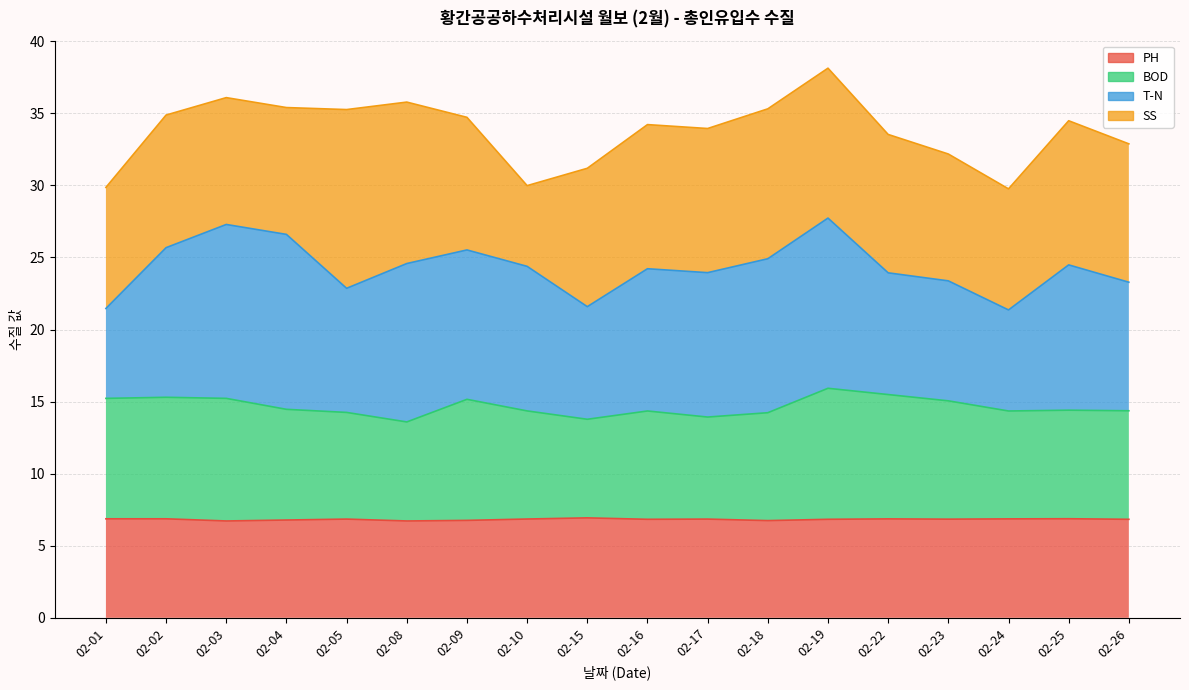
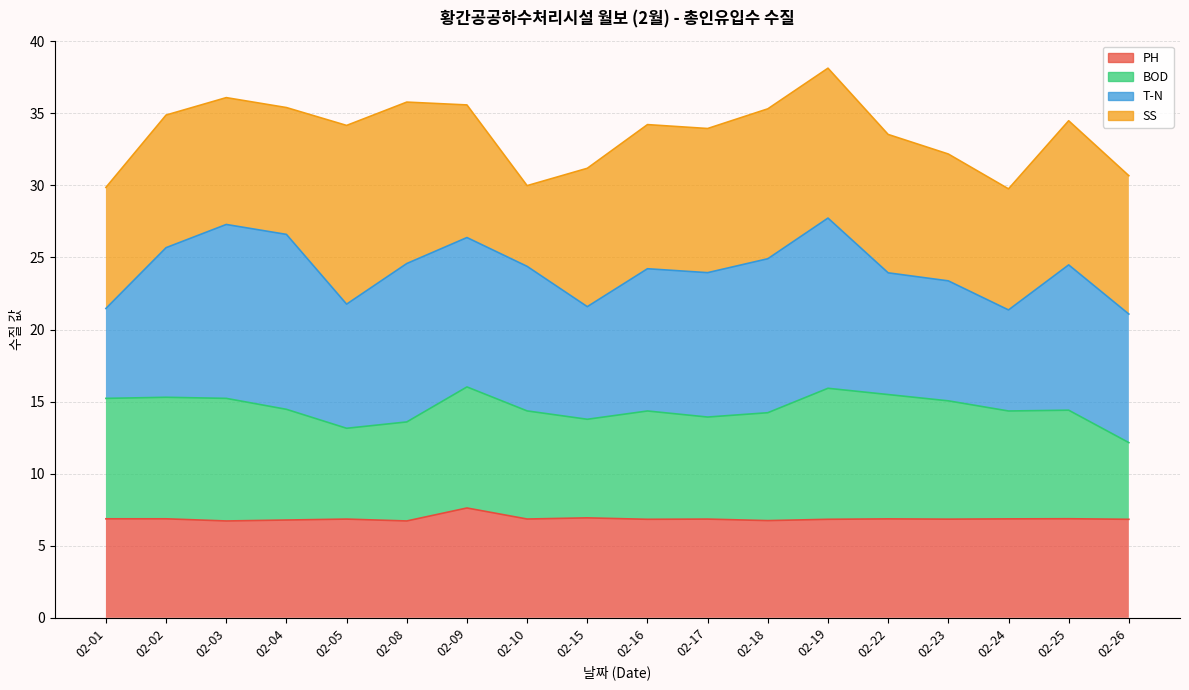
  {
    "PH": {
      "02-01": 6.9,
      "02-02": 6.9,
      "02-03": 6.7,
      "02-04": 6.8,
      "02-05": 6.9,
      "02-08": 6.7,
-     "02-09": 6.8,
+     "02-09": 7.6,
      "02-10": 6.9,
      "02-15": 6.9,
      "02-16": 6.8,
      "02-17": 6.9,
      "02-18": 6.7,
      "02-19": 6.8,
      "02-22": 6.9,
      "02-23": 6.8,
      "02-24": 6.9,
      "02-25": 6.9,
      "02-26": 6.8
    },
    "BOD": {
      "02-01": 8.4,
      "02-02": 8.4,
      "02-03": 8.5,
      "02-04": 7.7,
-     "02-05": 7.4,
+     "02-05": 6.3,
      "02-08": 6.9,
      "02-09": 8.4,
      "02-10": 7.5,
      "02-15": 6.8,
      "02-16": 7.5,
      "02-17": 7.1,
      "02-18": 7.5,
      "02-19": 9.1,
      "02-22": 8.6,
      "02-23": 8.2,
      "02-24": 7.5,
      "02-25": 7.5,
-     "02-26": 7.5
+     "02-26": 5.3
    },
    "T-N": {
      "02-01": 6.2,
      "02-02": 10.4,
      "02-03": 12.1,
      "02-04": 12.1,
      "02-05": 8.6,
      "02-08": 11.0,
      "02-09": 10.4,
      "02-10": 10.0,
      "02-15": 7.8,
      "02-16": 9.9,
      "02-17": 10.0,
      "02-18": 10.7,
      "02-19": 11.8,
      "02-22": 8.4,
      "02-23": 8.3,
      "02-24": 7.0,
      "02-25": 10.1,
      "02-26": 8.9
    },
    "SS": {
      "02-01": 8.4,
      "02-02": 9.2,
      "02-03": 8.8,
      "02-04": 8.8,
      "02-05": 12.4,
      "02-08": 11.2,
      "02-09": 9.2,
      "02-10": 5.6,
      "02-15": 9.6,
      "02-16": 10.0,
      "02-17": 10.0,
      "02-18": 10.4,
      "02-19": 10.4,
      "02-22": 9.6,
      "02-23": 8.8,
      "02-24": 8.4,
      "02-25": 10.0,
      "02-26": 9.6
    }
  }
